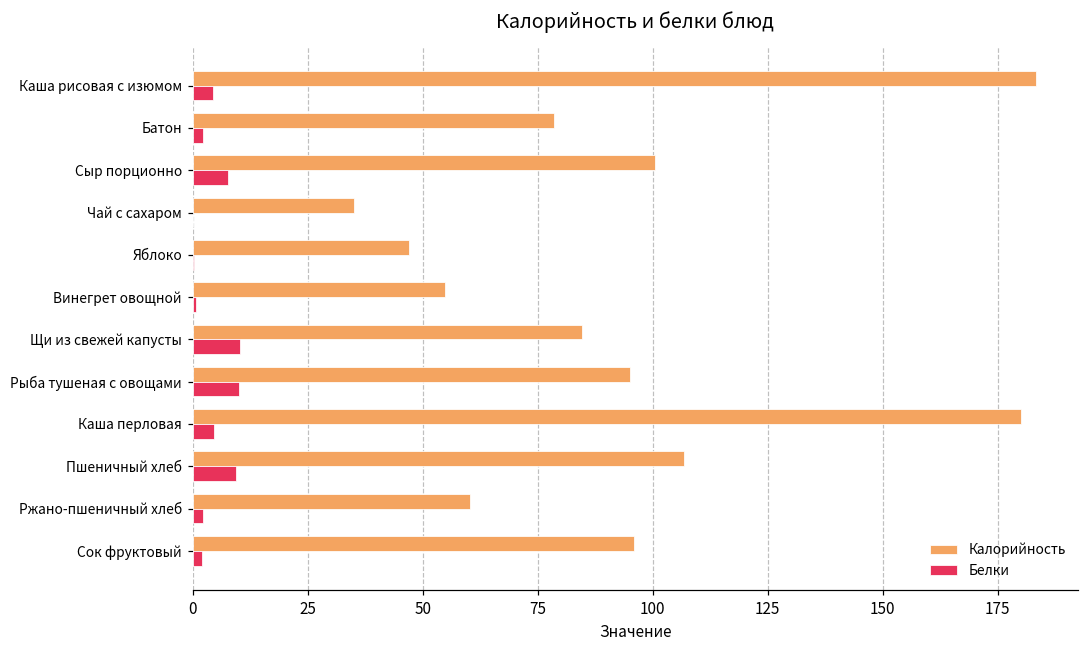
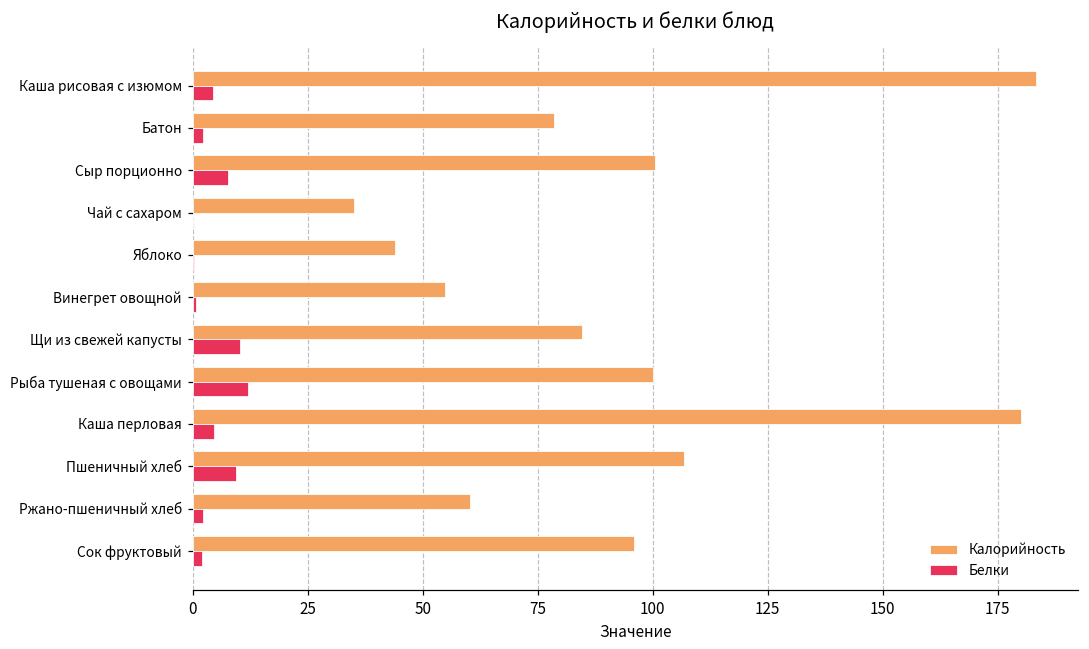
  {
    "Калорийность": {
      "Каша рисовая с изюмом": 183,
      "Батон": 79,
      "Сыр порционно": 101,
      "Чай с сахаром": 35,
-     "Яблоко": 47,
+     "Яблоко": 44,
      "Винегрет овощной": 55,
      "Щи из свежей капусты": 85,
-     "Рыба тушеная с овощами": 95,
+     "Рыба тушеная с овощами": 100,
      "Каша перловая": 180,
      "Пшеничный хлеб": 107,
      "Ржано-пшеничный хлеб": 60,
      "Сок фруктовый": 96
    },
    "Белки": {
      "Каша рисовая с изюмом": 4,
      "Батон": 2,
      "Сыр порционно": 8,
      "Винегрет овощной": 1,
      "Щи из свежей капусты": 10,
-     "Рыба тушеная с овощами": 10,
+     "Рыба тушеная с овощами": 12,
      "Каша перловая": 5,
      "Пшеничный хлеб": 9,
      "Ржано-пшеничный хлеб": 2,
      "Сок фруктовый": 2
    }
  }
